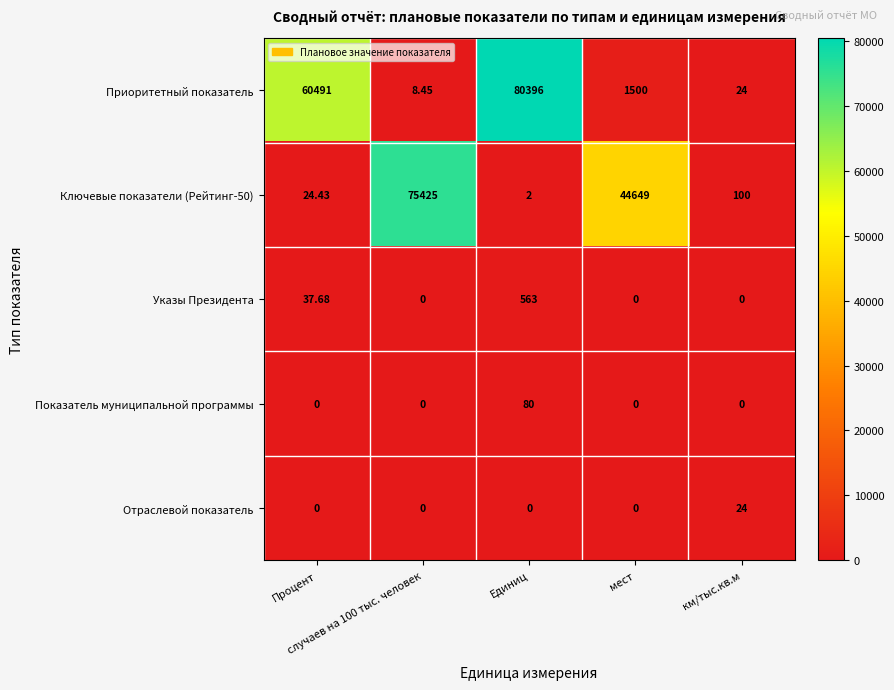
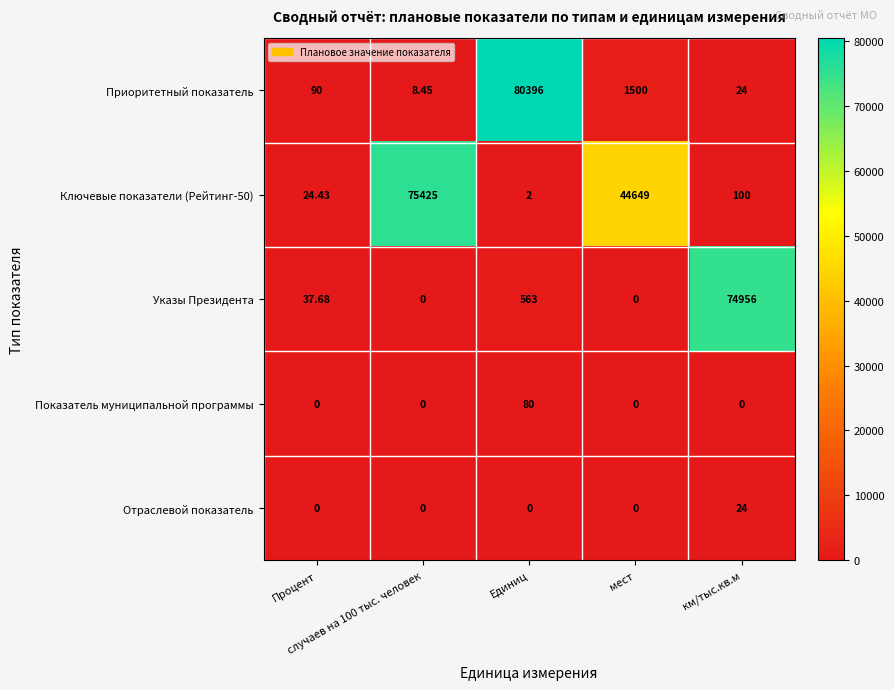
  {
    "Приоритетный показатель": {
-     "Процент": 60491,
+     "Процент": 90,
      "случаев на 100 тыс. человек": 8.45,
      "Единиц": 80396,
      "мест": 1500,
      "км/тыс.кв.м": 24
    },
    "Ключевые показатели (Рейтинг-50)": {
      "Процент": 24.43,
      "случаев на 100 тыс. человек": 75425,
      "Единиц": 2,
      "мест": 44649,
      "км/тыс.кв.м": 100
    },
    "Указы Президента": {
      "Процент": 37.68,
      "случаев на 100 тыс. человек": 0,
      "Единиц": 563,
      "мест": 0,
-     "км/тыс.кв.м": 0
+     "км/тыс.кв.м": 74956
    },
    "Показатель муниципальной программы": {
      "Процент": 0,
      "случаев на 100 тыс. человек": 0,
      "Единиц": 80,
      "мест": 0,
      "км/тыс.кв.м": 0
    },
    "Отраслевой показатель": {
      "Процент": 0,
      "случаев на 100 тыс. человек": 0,
      "Единиц": 0,
      "мест": 0,
      "км/тыс.кв.м": 24
    }
  }
